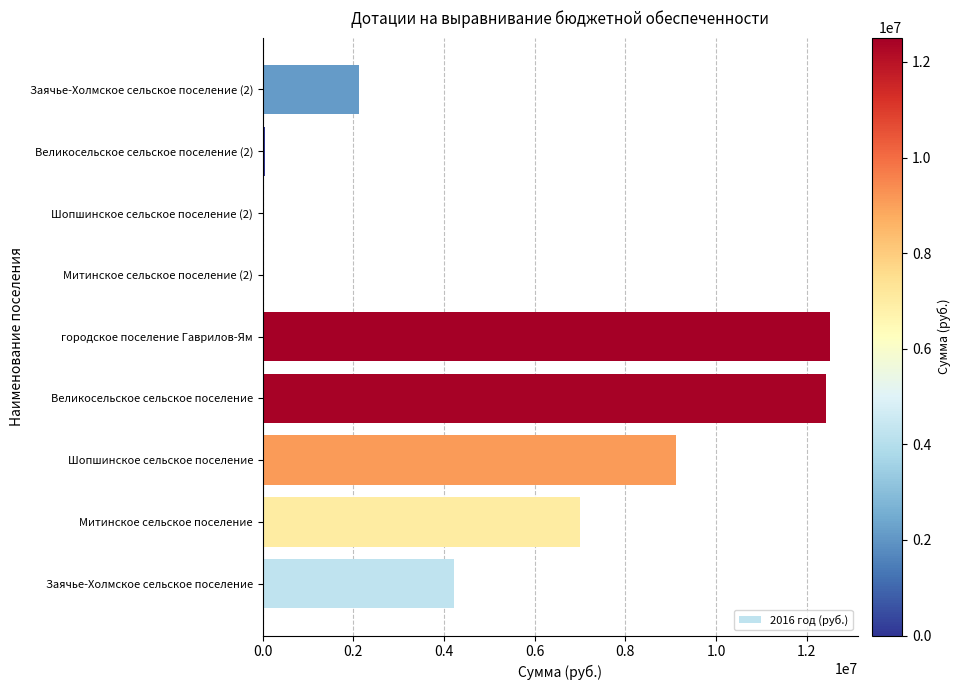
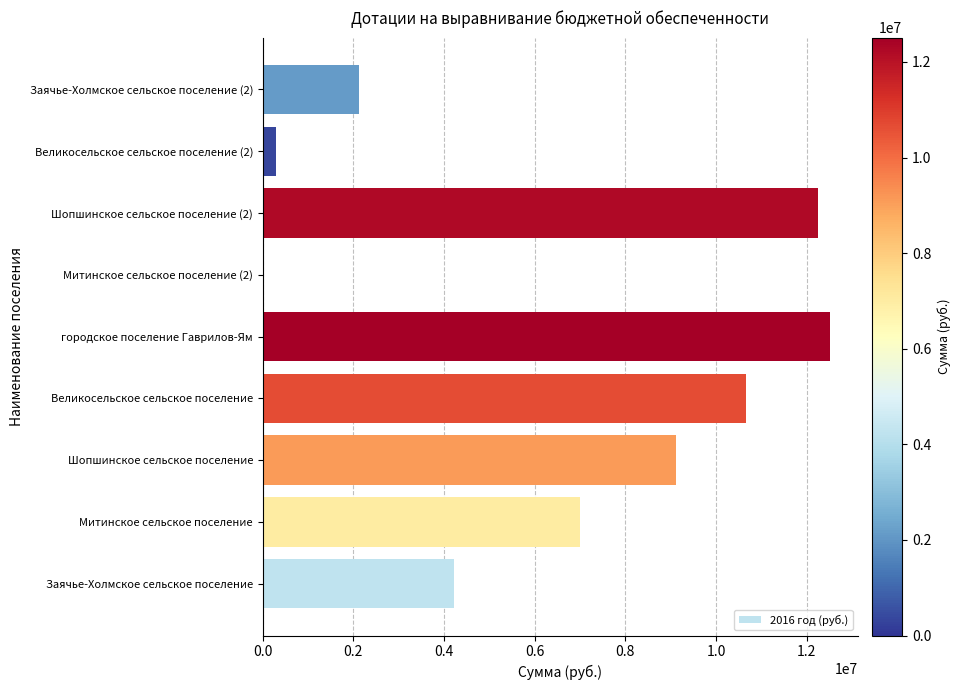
  {
    "Заячье-Холмское сельское поселение (2)": 2100000,
-   "Великосельское сельское поселение (2)": 0,
-   "Шопшинское сельское поселение (2)": 0,
+   "Великосельское сельское поселение (2)": 300000,
+   "Шопшинское сельское поселение (2)": 12200000,
    "городское поселение Гаврилов-Ям": 12500000,
-   "Великосельское сельское поселение": 12400000,
+   "Великосельское сельское поселение": 10700000,
    "Шопшинское сельское поселение": 9100000,
    "Митинское сельское поселение": 7000000,
    "Заячье-Холмское сельское поселение": 4200000
  }
